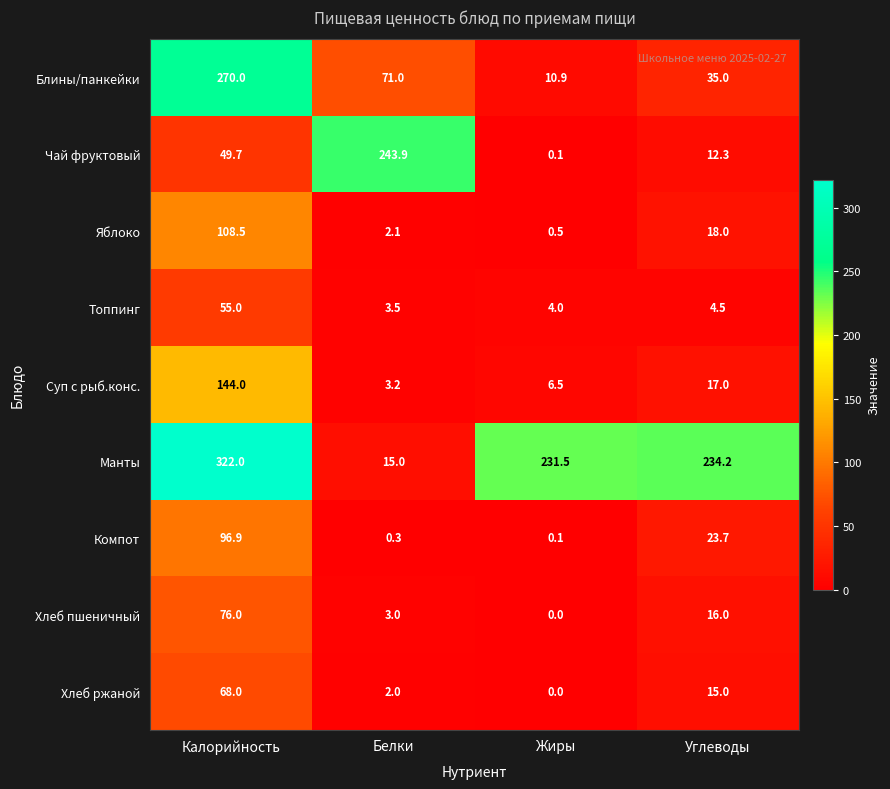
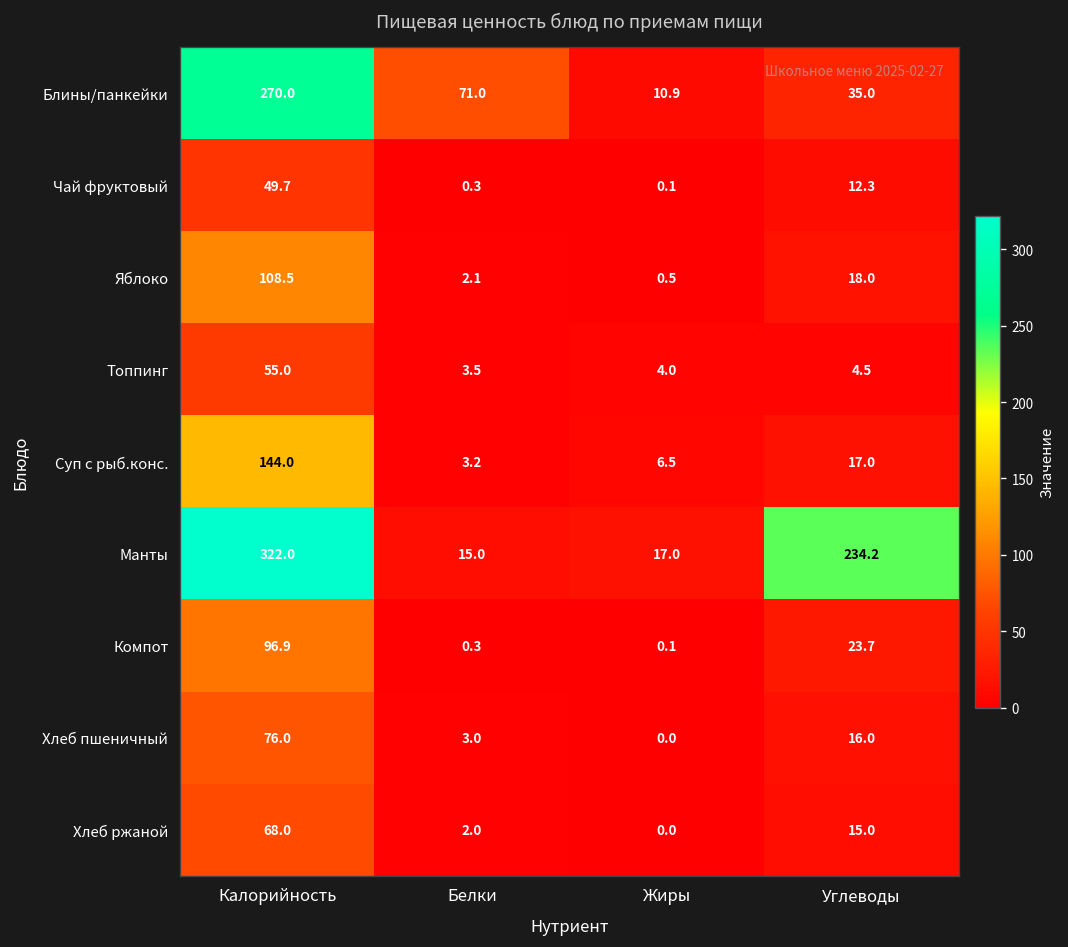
  {
    "Блины/панкейки": {
      "Калорийность": 270.0,
      "Белки": 71.0,
      "Жиры": 10.9
    },
    "Чай фруктовый": {
      "Калорийность": 49.7,
-     "Белки": 243.9,
+     "Белки": 0.3,
      "Жиры": 0.1,
      "Углеводы": 12.3
    },
    "Яблоко": {
      "Калорийность": 108.5,
      "Белки": 2.1,
      "Жиры": 0.5,
      "Углеводы": 18.0
    },
    "Топпинг": {
      "Калорийность": 55.0,
      "Белки": 3.5,
      "Жиры": 4.0,
      "Углеводы": 4.5
    },
    "Суп с рыб.конс.": {
      "Калорийность": 144.0,
      "Белки": 3.2,
      "Жиры": 6.5,
      "Углеводы": 17.0
    },
    "Манты": {
      "Калорийность": 322.0,
      "Белки": 15.0,
-     "Жиры": 231.5,
+     "Жиры": 17.0,
      "Углеводы": 234.2
    },
    "Компот": {
      "Калорийность": 96.9,
      "Белки": 0.3,
      "Жиры": 0.1,
      "Углеводы": 23.7
    },
    "Хлеб пшеничный": {
      "Калорийность": 76.0,
      "Белки": 3.0,
      "Жиры": 0.0,
      "Углеводы": 16.0
    },
    "Хлеб ржаной": {
      "Калорийность": 68.0,
      "Белки": 2.0,
      "Жиры": 0.0,
      "Углеводы": 15.0
    }
  }
